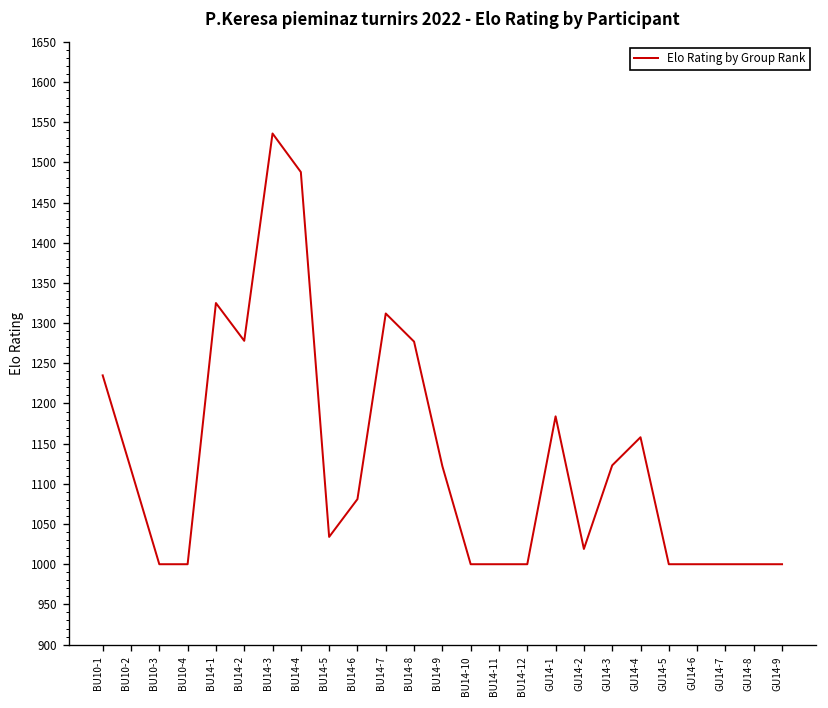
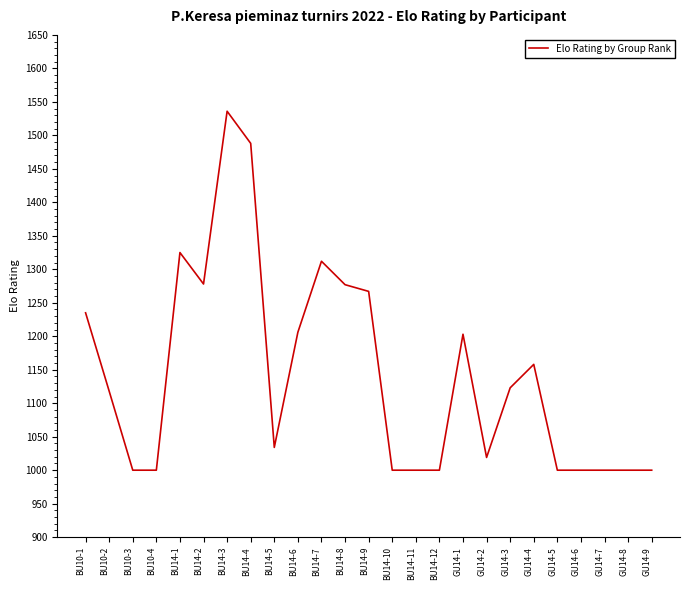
  {
    "BU10-1": 1240,
    "BU10-2": 1120,
    "BU10-3": 1000,
    "BU10-4": 1000,
    "BU14-1": 1330,
    "BU14-2": 1280,
    "BU14-3": 1540,
    "BU14-4": 1490,
    "BU14-5": 1030,
-   "BU14-6": 1080,
+   "BU14-6": 1210,
    "BU14-7": 1310,
    "BU14-8": 1280,
-   "BU14-9": 1120,
+   "BU14-9": 1270,
    "BU14-10": 1000,
    "BU14-11": 1000,
    "BU14-12": 1000,
-   "GU14-1": 1180,
+   "GU14-1": 1200,
    "GU14-2": 1020,
    "GU14-3": 1120,
    "GU14-4": 1160,
    "GU14-5": 1000,
    "GU14-6": 1000,
    "GU14-7": 1000,
    "GU14-8": 1000,
    "GU14-9": 1000
  }
